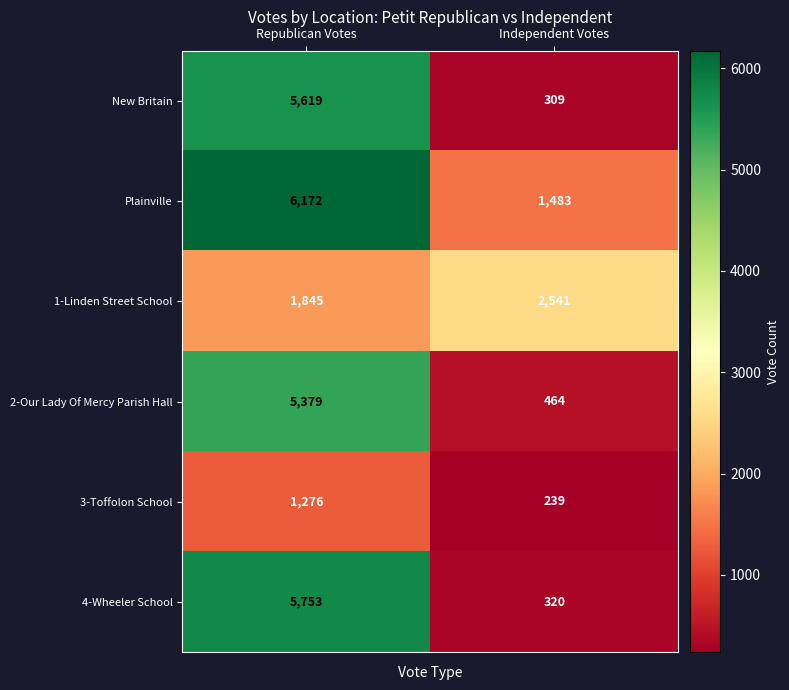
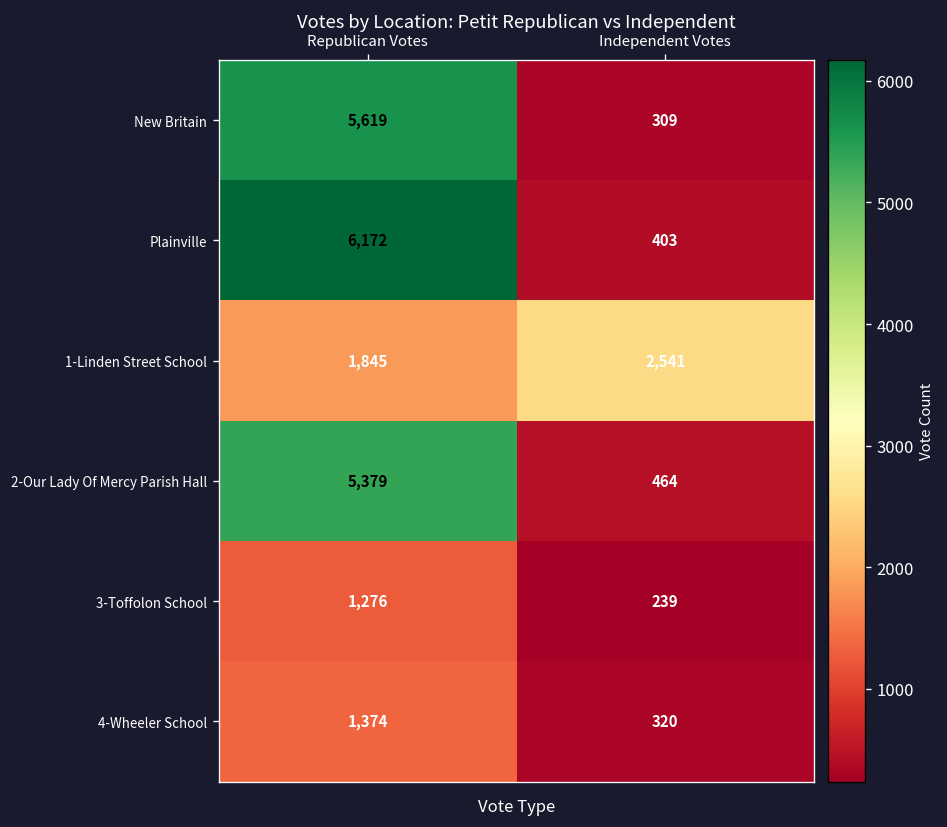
  {
    "New Britain": {
      "Republican Votes": "5,619",
      "Independent Votes": "309"
    },
    "Plainville": {
      "Republican Votes": "6,172",
-     "Independent Votes": "1,483"
+     "Independent Votes": "403"
    },
    "1-Linden Street School": {
      "Republican Votes": "1,845",
      "Independent Votes": "2,541"
    },
    "2-Our Lady Of Mercy Parish Hall": {
      "Republican Votes": "5,379",
      "Independent Votes": "464"
    },
    "3-Toffolon School": {
      "Republican Votes": "1,276",
      "Independent Votes": "239"
    },
    "4-Wheeler School": {
-     "Republican Votes": "5,753",
+     "Republican Votes": "1,374",
      "Independent Votes": "320"
    }
  }
